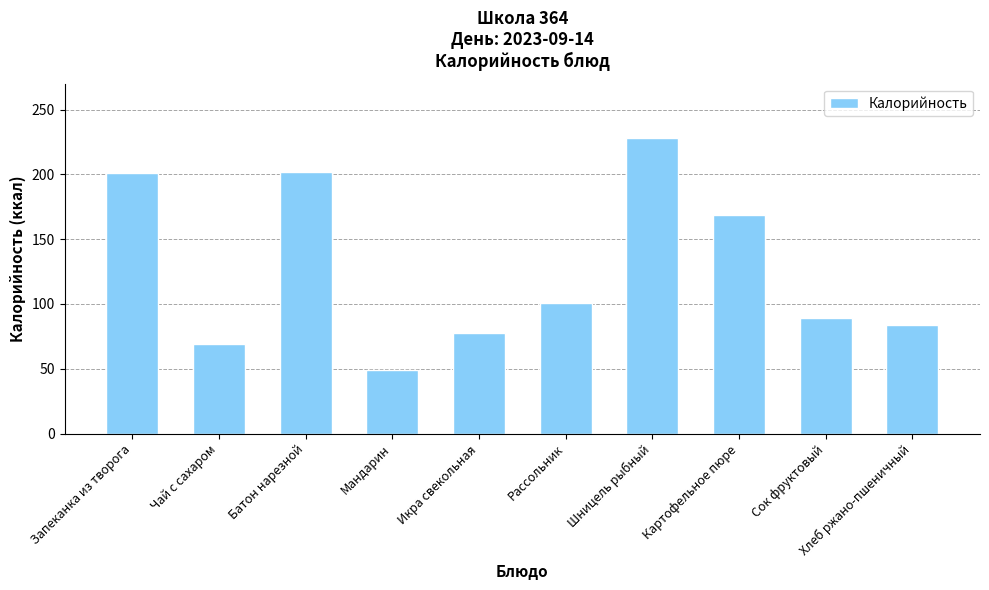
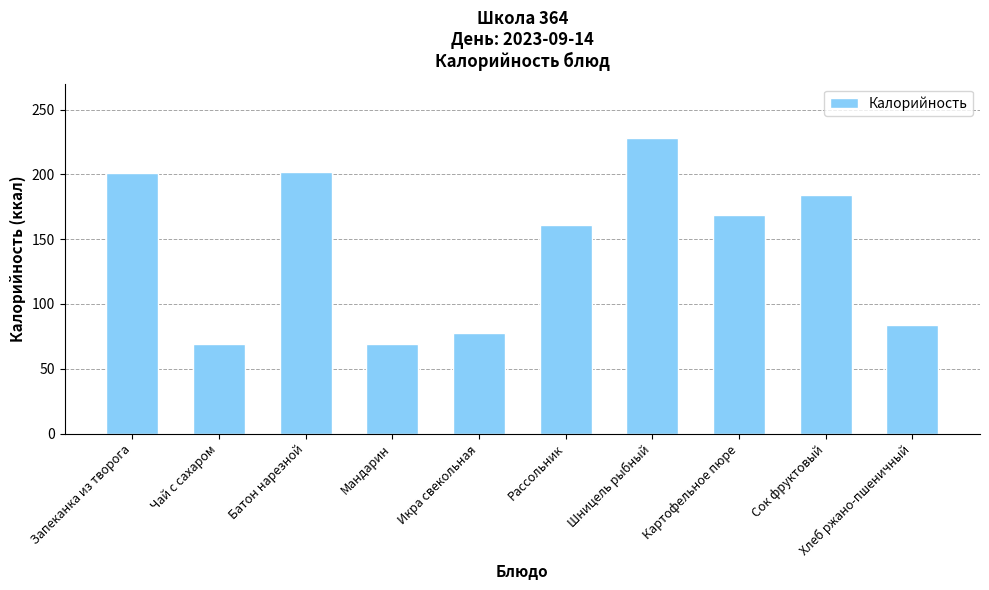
  {
    "Запеканка из творога": 201,
    "Чай с сахаром": 69,
    "Батон нарезной": 202,
-   "Мандарин": 49,
+   "Мандарин": 69,
    "Икра свекольная": 78,
-   "Рассольник": 101,
+   "Рассольник": 161,
    "Шницель рыбный": 228,
    "Картофельное пюре": 169,
-   "Сок фруктовый": 89,
+   "Сок фруктовый": 184,
    "Хлеб ржано-пшеничный": 84
  }
